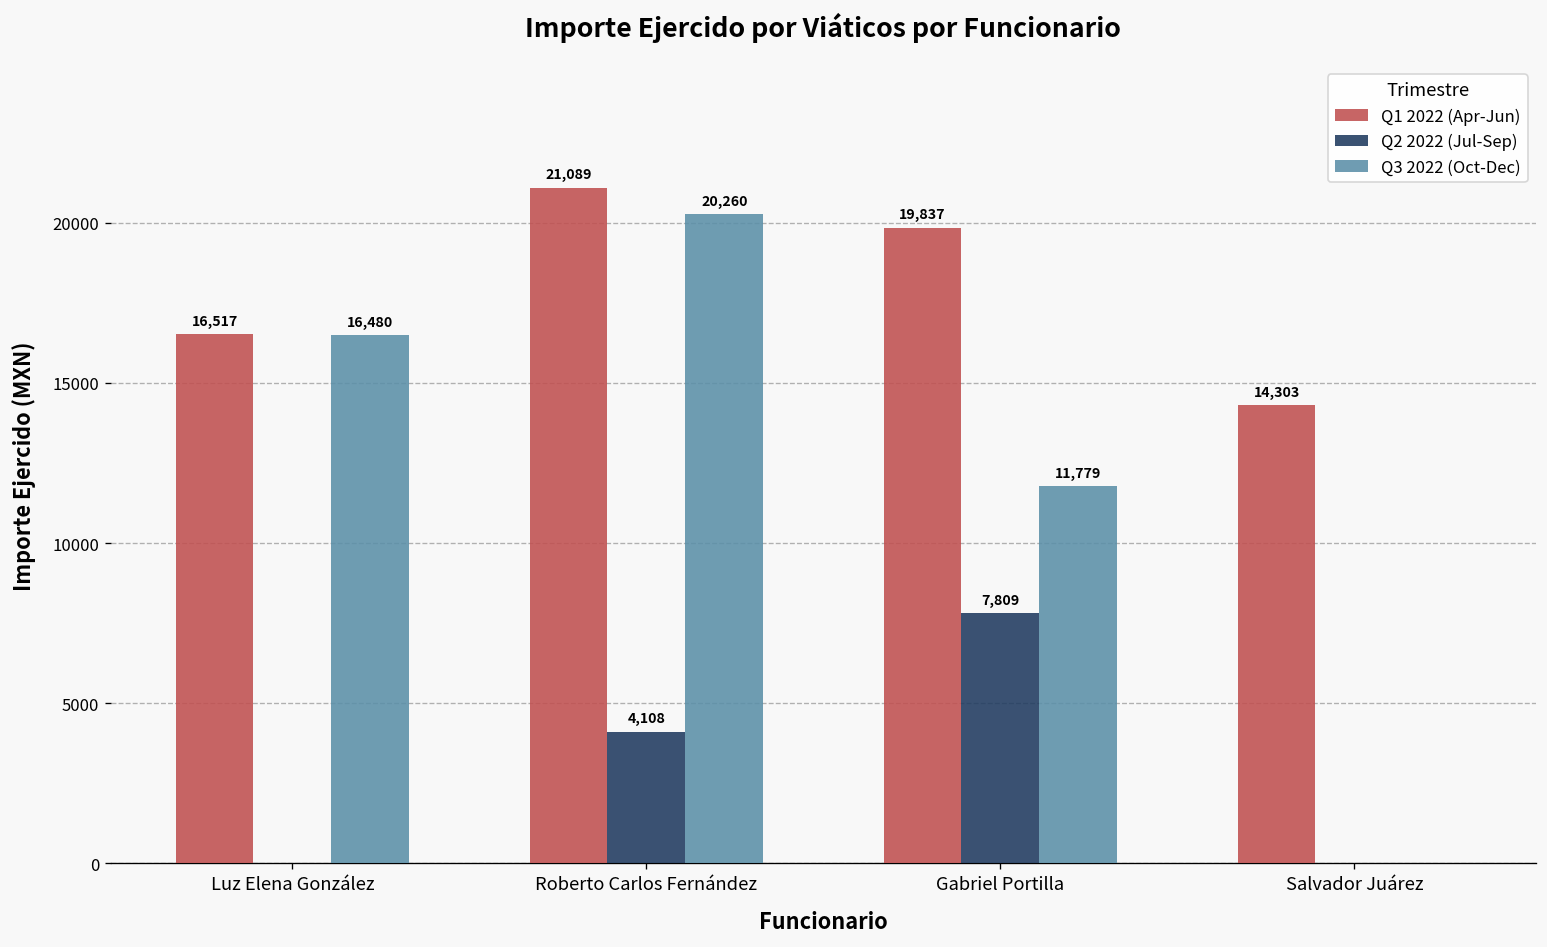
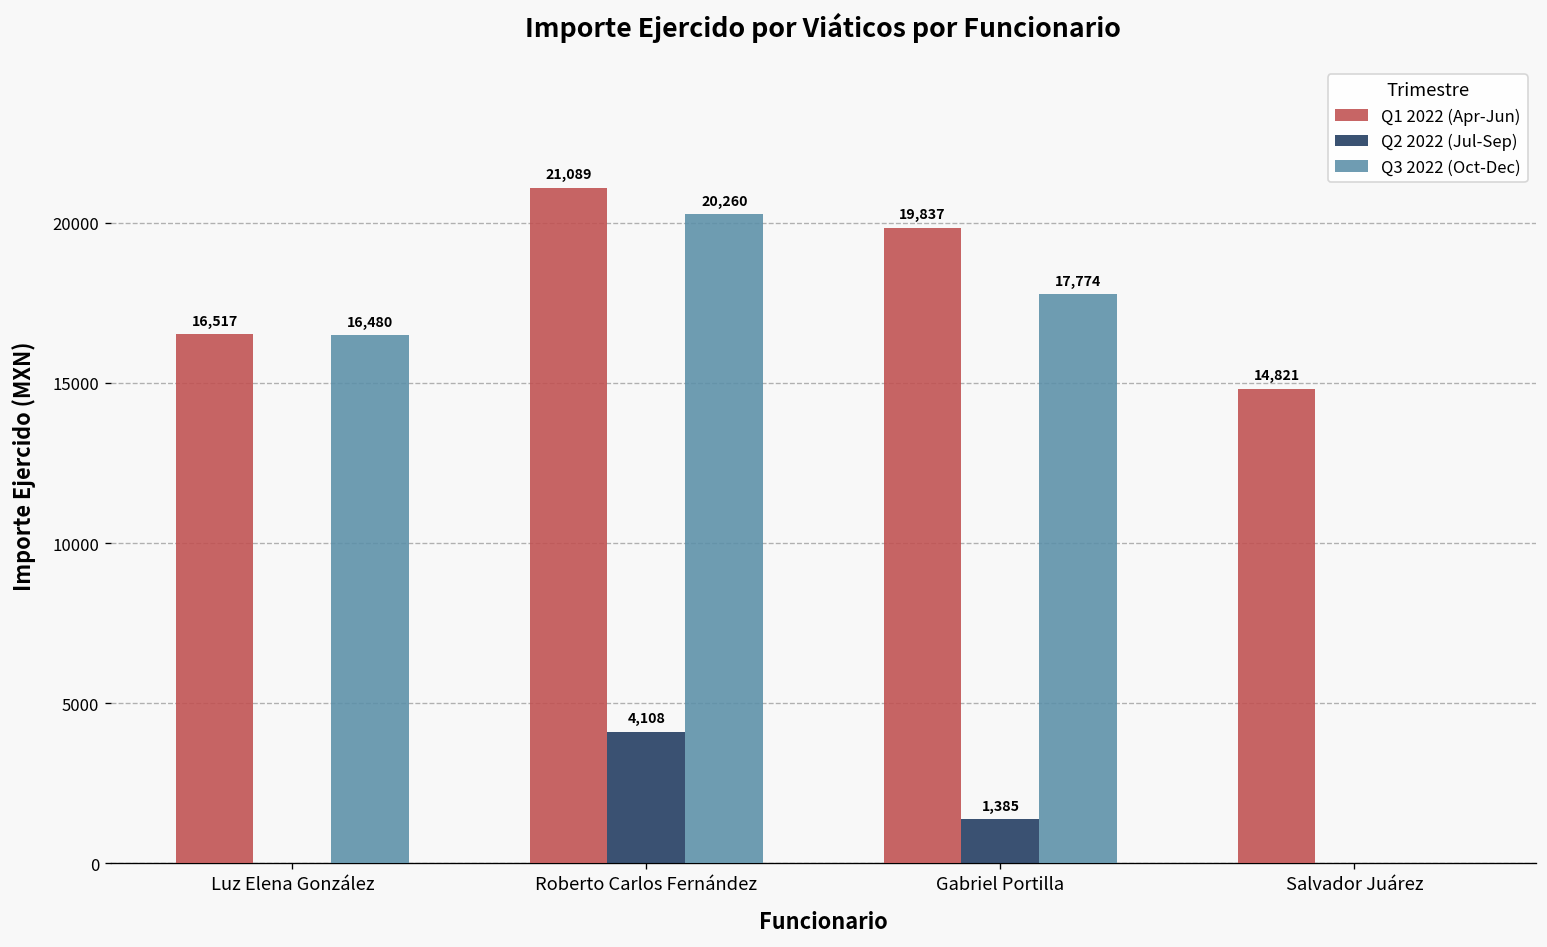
  {
    "Q1 2022 (Apr-Jun)": {
      "Luz Elena González": "16,517",
      "Roberto Carlos Fernández": "21,089",
      "Gabriel Portilla": "19,837",
-     "Salvador Juárez": "14,303"
+     "Salvador Juárez": "14,821"
    },
    "Q2 2022 (Jul-Sep)": {
      "Roberto Carlos Fernández": "4,108",
-     "Gabriel Portilla": "7,809"
+     "Gabriel Portilla": "1,385"
    },
    "Q3 2022 (Oct-Dec)": {
      "Luz Elena González": "16,480",
      "Roberto Carlos Fernández": "20,260",
-     "Gabriel Portilla": "11,779"
+     "Gabriel Portilla": "17,774"
    }
  }
